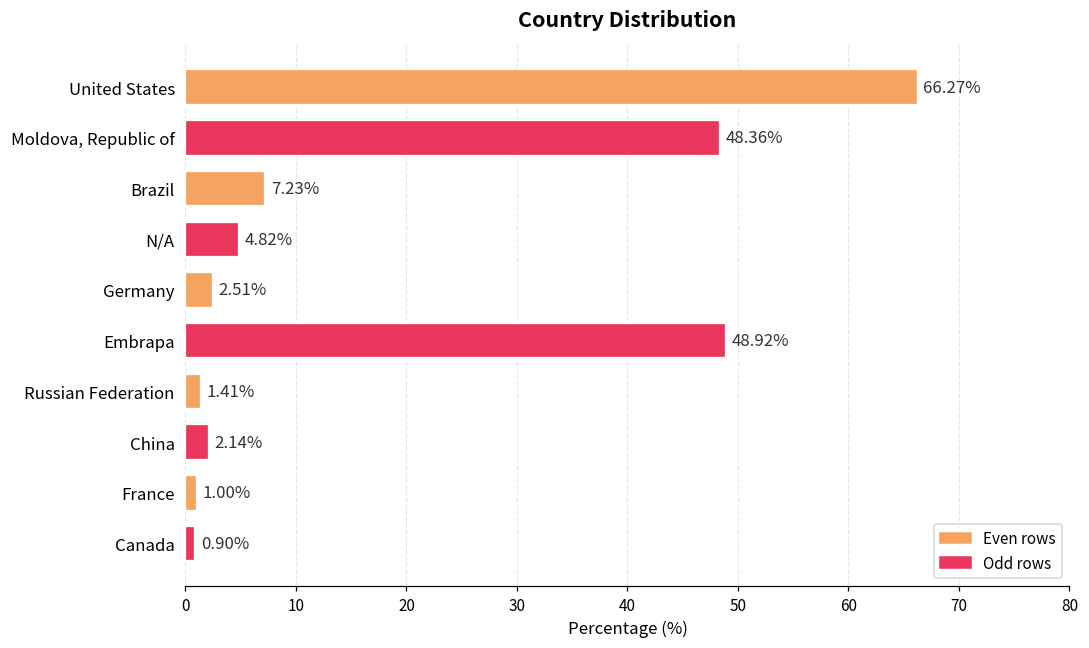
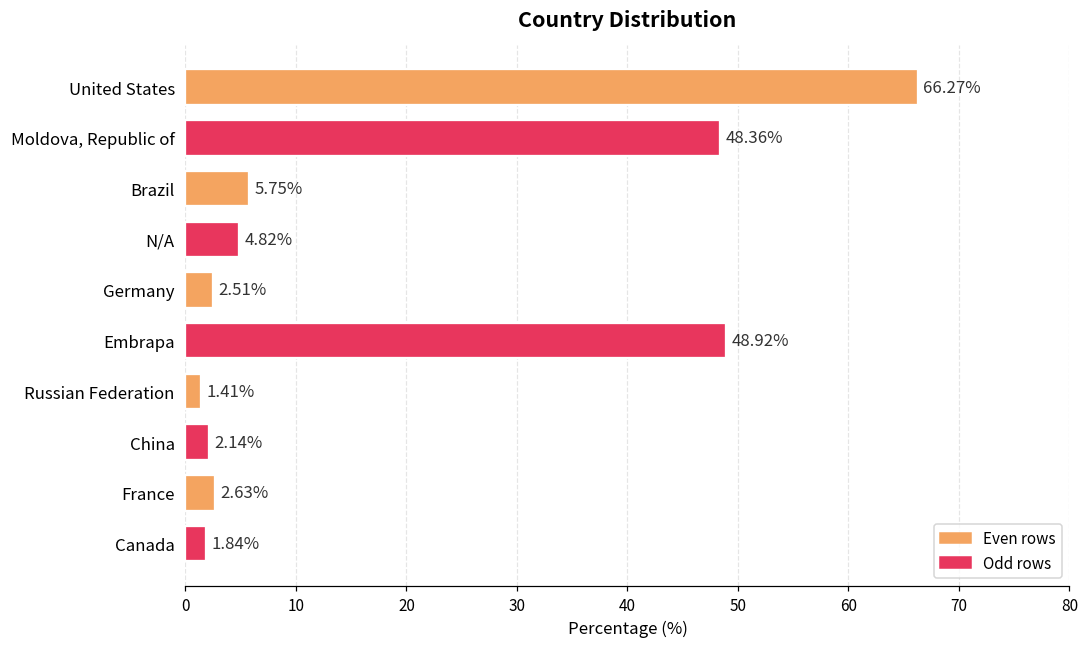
  {
    "United States": "66.27%",
    "Moldova, Republic of": "48.36%",
-   "Brazil": "7.23%",
+   "Brazil": "5.75%",
    "N/A": "4.82%",
    "Germany": "2.51%",
    "Embrapa": "48.92%",
    "Russian Federation": "1.41%",
    "China": "2.14%",
-   "France": "1.00%",
-   "Canada": "0.90%"
+   "France": "2.63%",
+   "Canada": "1.84%"
  }
